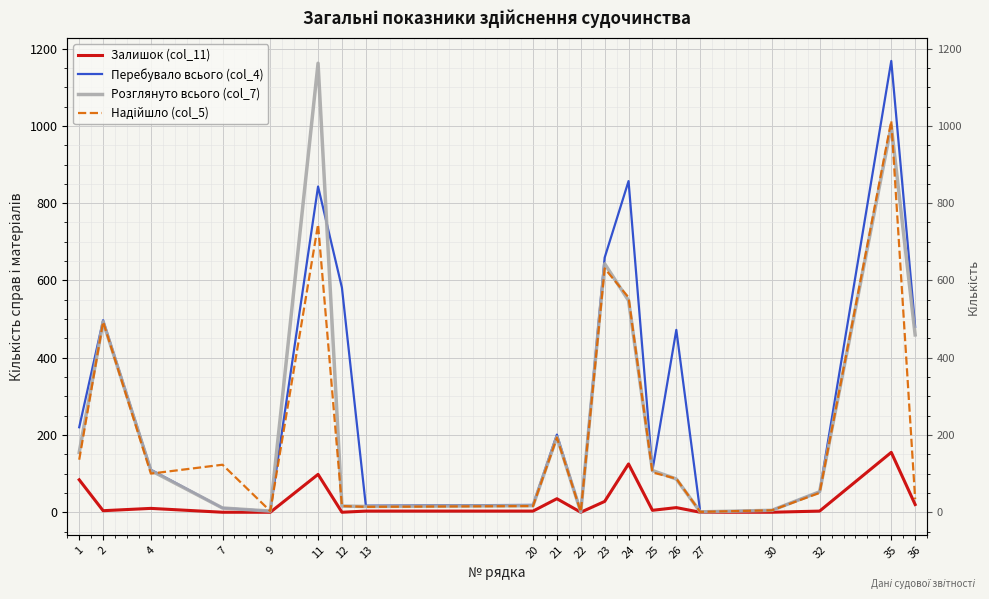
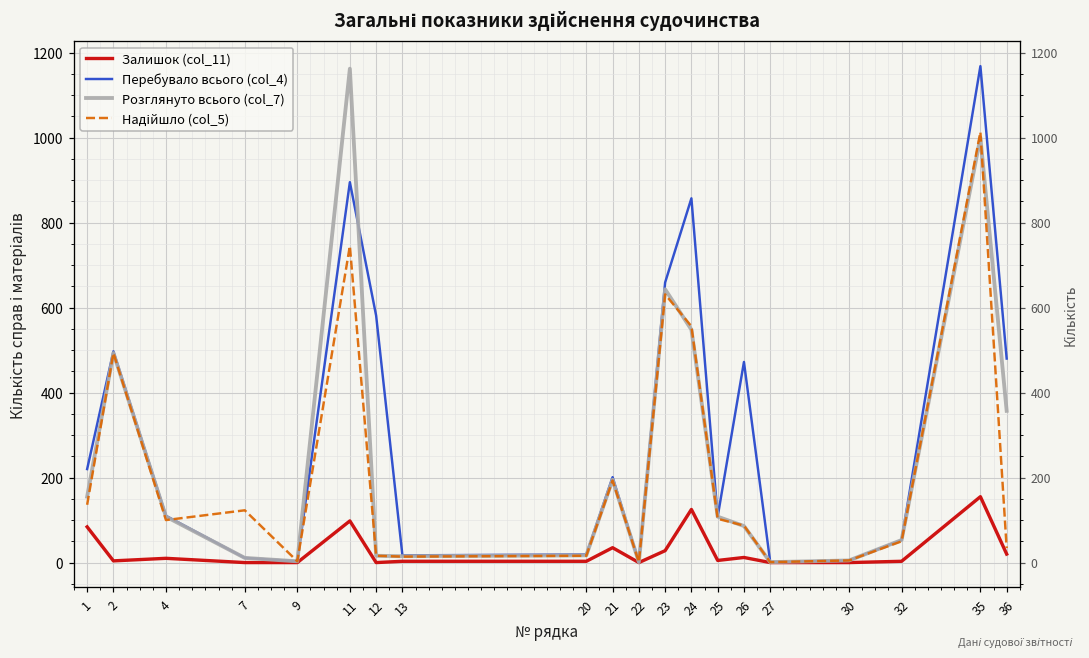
  {
    "Залишок (col_11)": {
      "1": 80,
      "2": 0,
      "4": 10,
      "7": 0,
      "11": 100,
      "12": 0,
      "13": 0,
      "20": 0,
      "21": 40,
      "23": 30,
      "24": 130,
      "25": 10,
      "26": 10,
      "32": 0,
      "35": 160,
      "36": 20
    },
    "Перебувало всього (col_4)": {
      "1": 220,
-     "11": 840,
+     "11": 900,
      "12": 580,
      "23": 660,
      "24": 860,
      "26": 470,
      "35": 1170,
      "36": 480
    },
    "Розглянуто всього (col_7)": {
      "1": 160,
      "11": 1160,
      "23": 640,
      "24": 550,
      "35": 1000,
-     "36": 460
+     "36": 360
    },
    "Надійшло (col_5)": {
      "1": 140,
      "4": 100,
      "7": 120,
      "11": 750,
      "23": 630,
      "24": 560,
      "35": 1010,
      "36": 30
    }
  }
